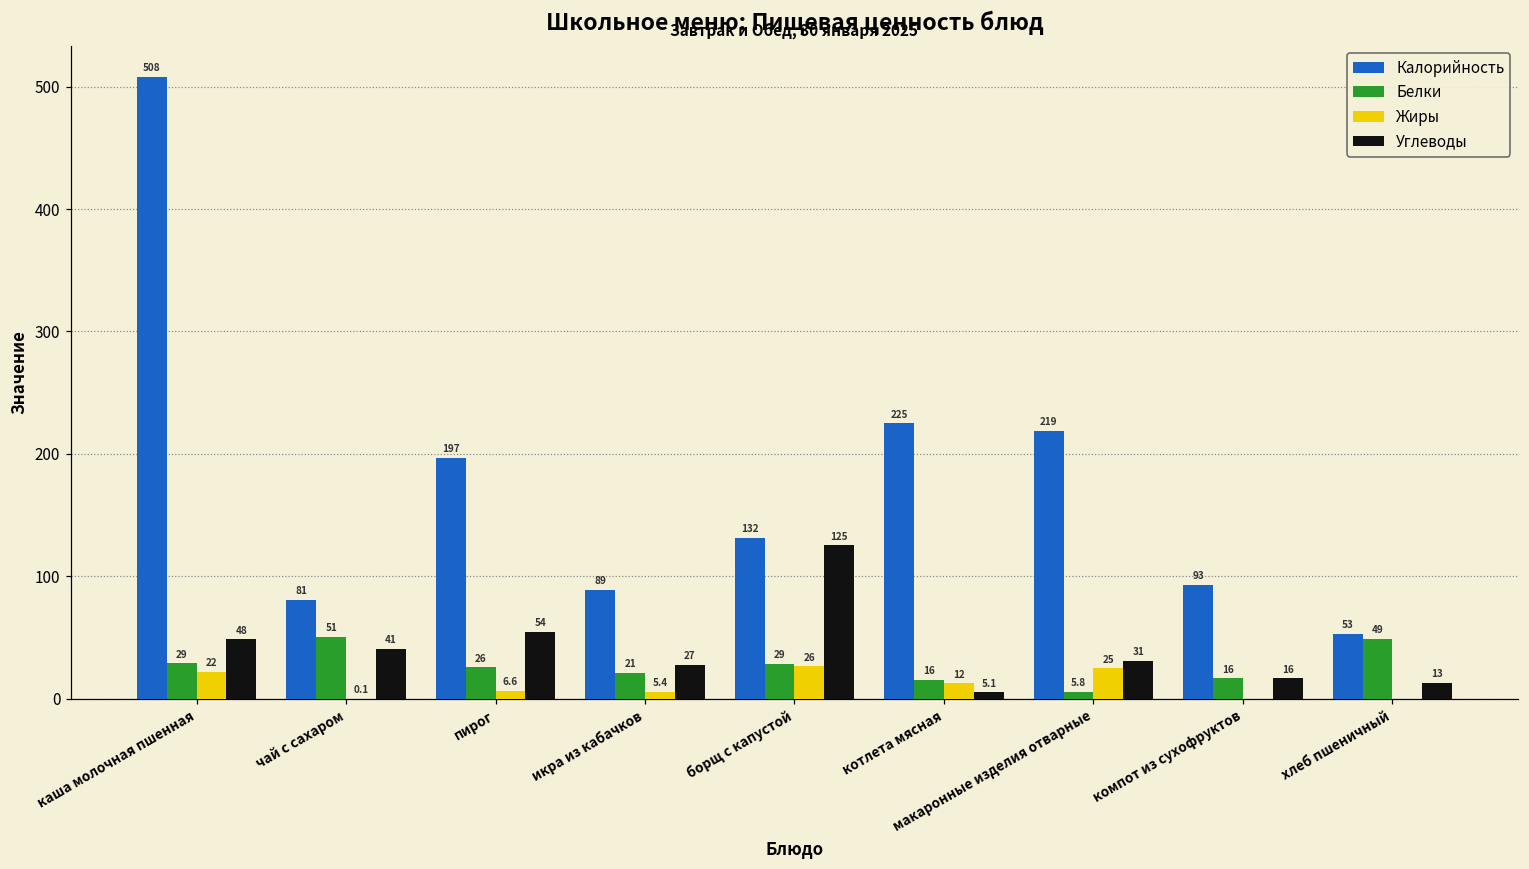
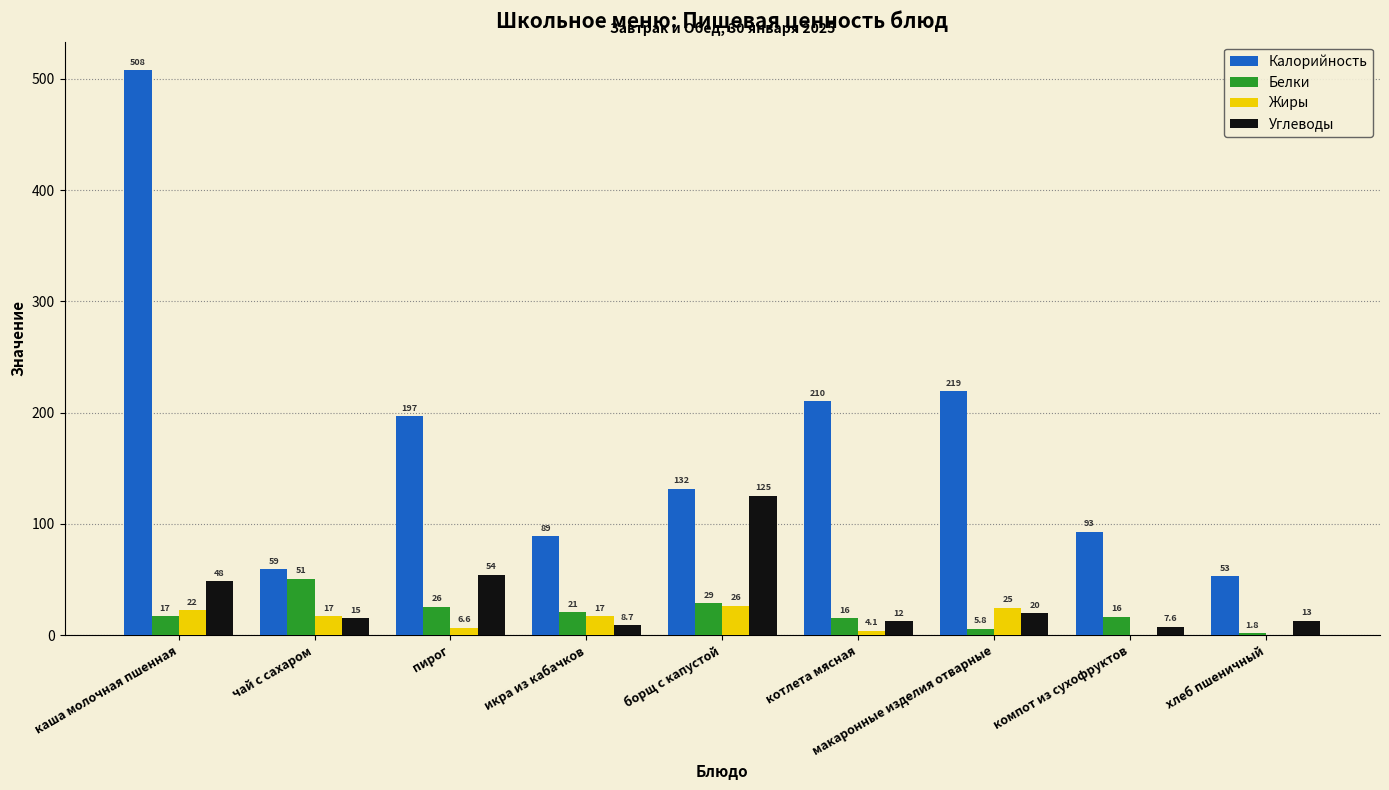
  {
    "Калорийность": {
      "каша молочная пшенная": 508,
-     "чай с сахаром": 81,
+     "чай с сахаром": 59,
      "пирог": 197,
      "икра из кабачков": 89,
      "борщ с капустой": 132,
-     "котлета мясная": 225,
+     "котлета мясная": 210,
      "макаронные изделия отварные": 219,
      "компот из сухофруктов": 93,
      "хлеб пшеничный": 53
    },
    "Белки": {
-     "каша молочная пшенная": 29,
+     "каша молочная пшенная": 17,
      "чай с сахаром": 51,
      "пирог": 26,
      "икра из кабачков": 21,
      "борщ с капустой": 29,
      "котлета мясная": 16,
      "макаронные изделия отварные": 5.8,
      "компот из сухофруктов": 16,
-     "хлеб пшеничный": 49
+     "хлеб пшеничный": 1.8
    },
    "Жиры": {
      "каша молочная пшенная": 22,
-     "чай с сахаром": 0.1,
+     "чай с сахаром": 17,
      "пирог": 6.6,
-     "икра из кабачков": 5.4,
+     "икра из кабачков": 17,
      "борщ с капустой": 26,
-     "котлета мясная": 12,
+     "котлета мясная": 4.1,
      "макаронные изделия отварные": 25
    },
    "Углеводы": {
      "каша молочная пшенная": 48,
-     "чай с сахаром": 41,
+     "чай с сахаром": 15,
      "пирог": 54,
-     "икра из кабачков": 27,
+     "икра из кабачков": 8.7,
      "борщ с капустой": 125,
-     "котлета мясная": 5.1,
-     "макаронные изделия отварные": 31,
-     "компот из сухофруктов": 16,
+     "котлета мясная": 12,
+     "макаронные изделия отварные": 20,
+     "компот из сухофруктов": 7.6,
      "хлеб пшеничный": 13
    }
  }
